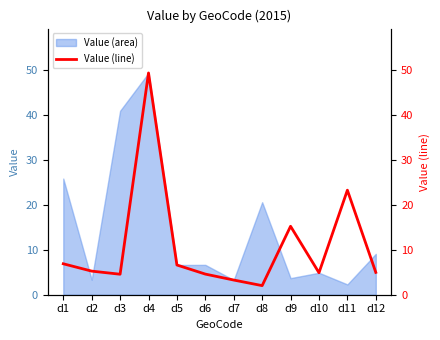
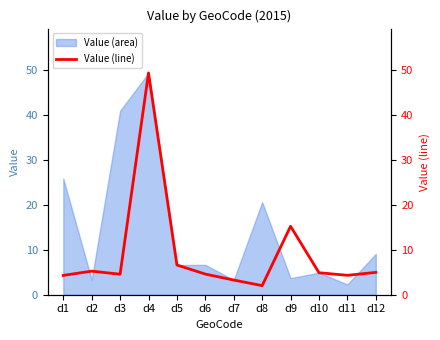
  {
    "Value (area)": {
      "d1": 26,
      "d2": 3,
      "d3": 41,
      "d4": 49,
      "d5": 7,
      "d6": 7,
      "d7": 3,
      "d8": 21,
      "d9": 4,
      "d10": 5,
      "d11": 2,
      "d12": 9
    },
    "Value (line)": {
-     "d1": 7,
+     "d1": 4,
      "d2": 5,
      "d3": 5,
      "d4": 49,
      "d5": 7,
      "d6": 5,
      "d7": 3,
      "d8": 2,
      "d9": 15,
      "d10": 5,
-     "d11": 23,
+     "d11": 4,
      "d12": 5
    }
  }
